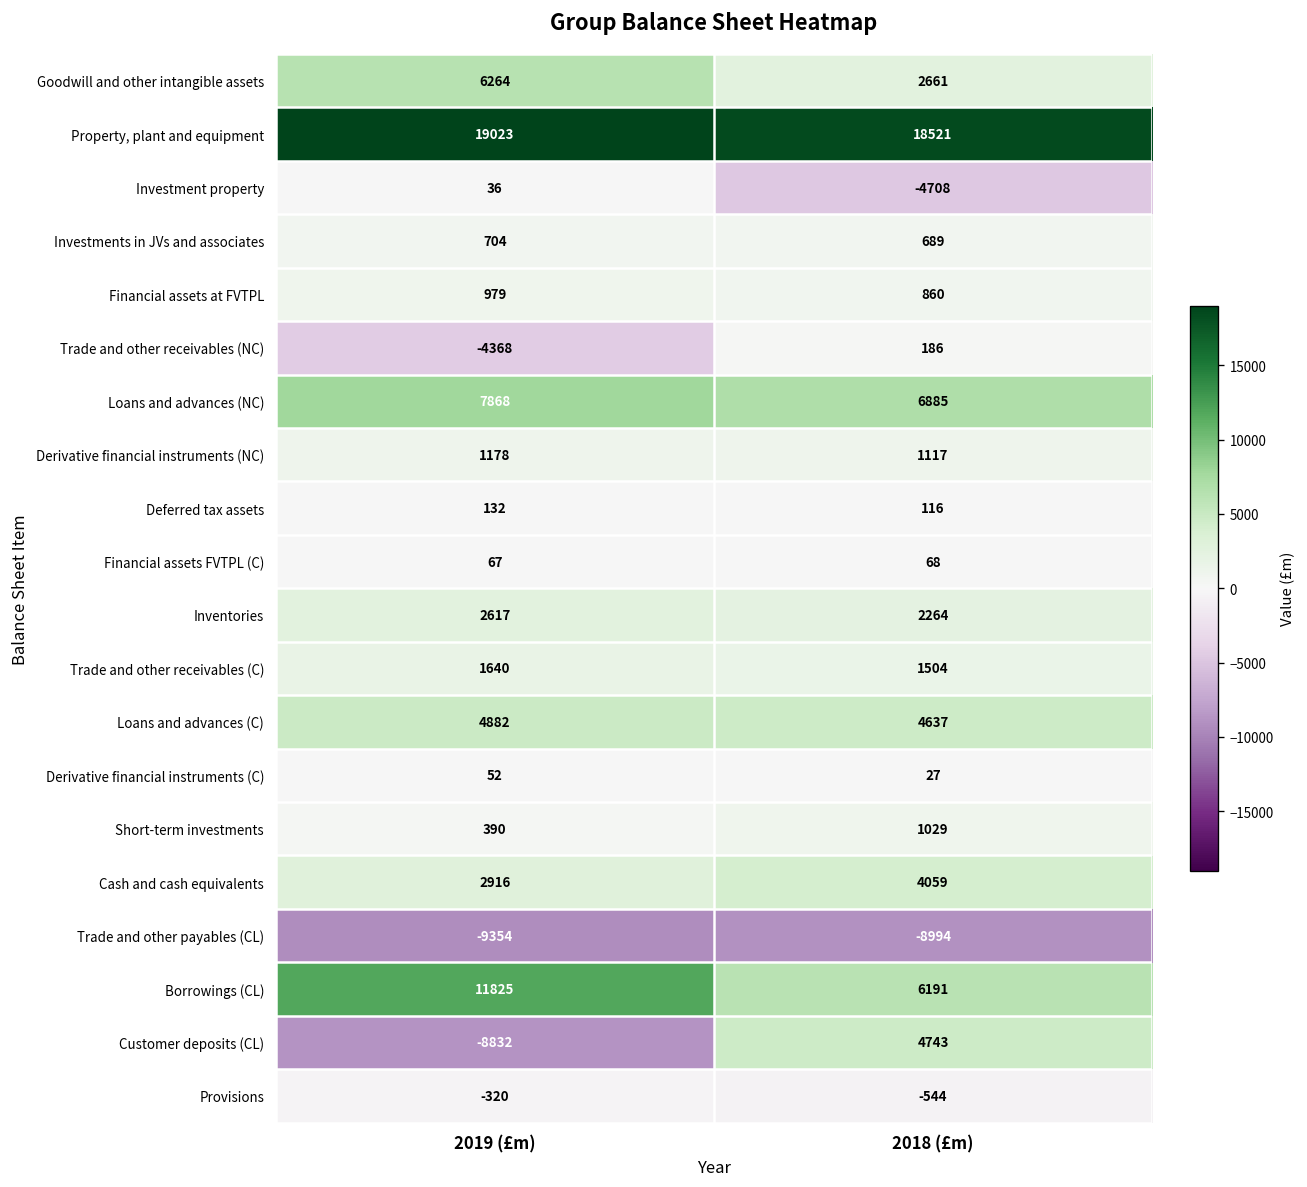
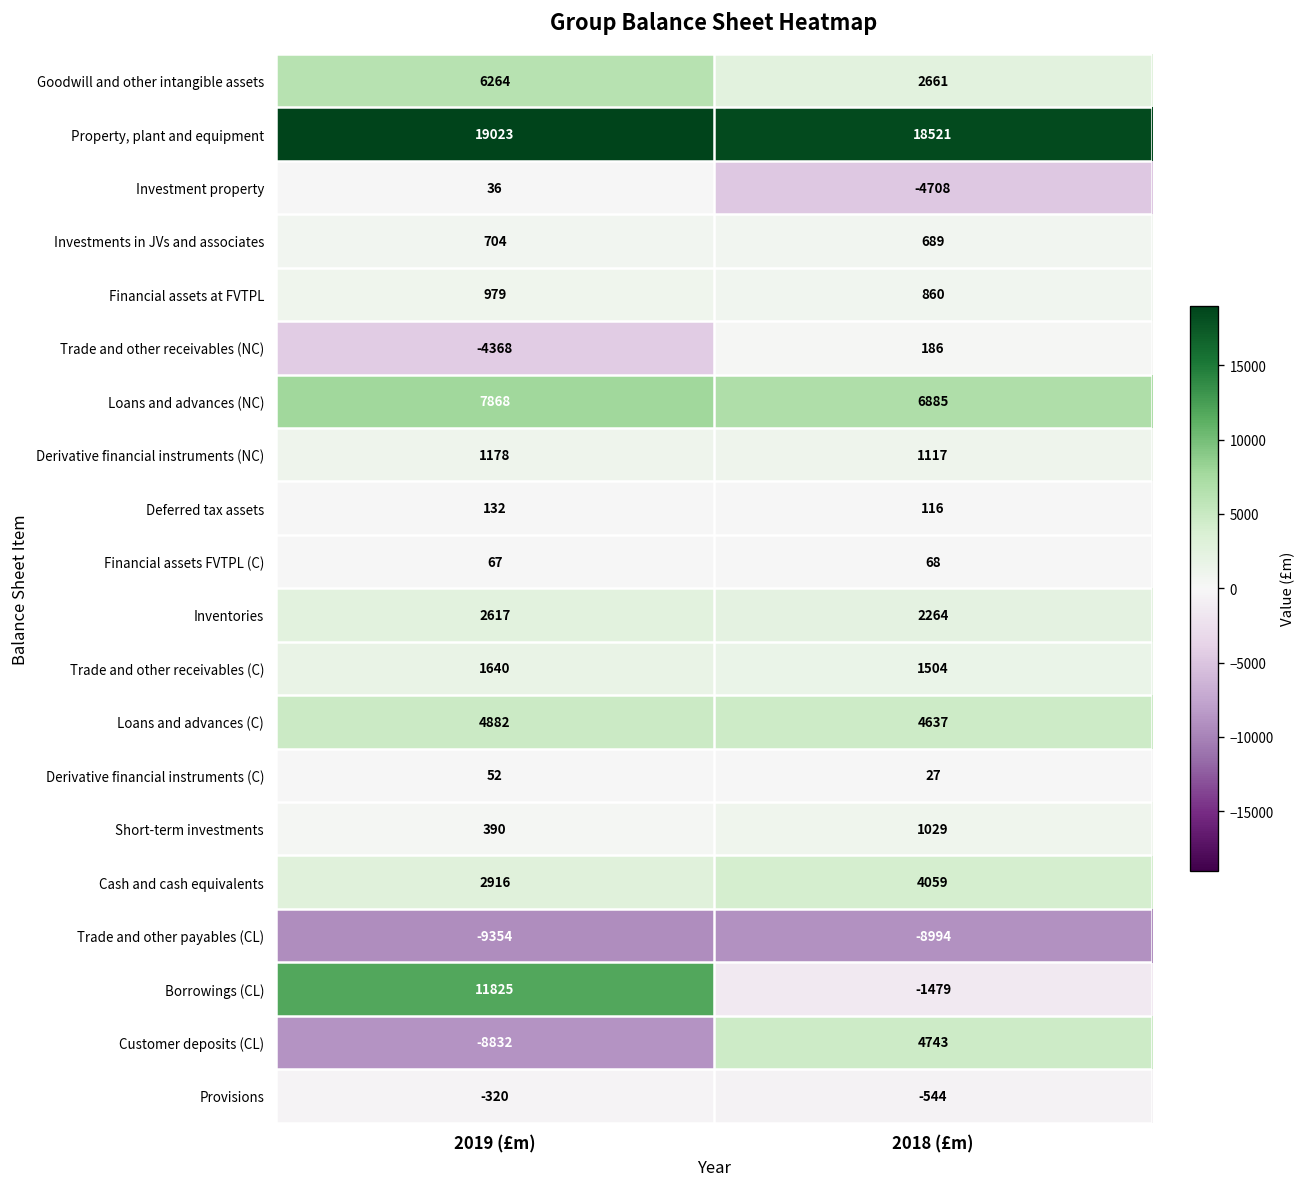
  {
    "Goodwill and other intangible assets": {
      "2019 (£m)": 6264,
      "2018 (£m)": 2661
    },
    "Property, plant and equipment": {
      "2019 (£m)": 19023,
      "2018 (£m)": 18521
    },
    "Investment property": {
      "2019 (£m)": 36,
      "2018 (£m)": -4708
    },
    "Investments in JVs and associates": {
      "2019 (£m)": 704,
      "2018 (£m)": 689
    },
    "Financial assets at FVTPL": {
      "2019 (£m)": 979,
      "2018 (£m)": 860
    },
    "Trade and other receivables (NC)": {
      "2019 (£m)": -4368,
      "2018 (£m)": 186
    },
    "Loans and advances (NC)": {
      "2019 (£m)": 7868,
      "2018 (£m)": 6885
    },
    "Derivative financial instruments (NC)": {
      "2019 (£m)": 1178,
      "2018 (£m)": 1117
    },
    "Deferred tax assets": {
      "2019 (£m)": 132,
      "2018 (£m)": 116
    },
    "Financial assets FVTPL (C)": {
      "2019 (£m)": 67,
      "2018 (£m)": 68
    },
    "Inventories": {
      "2019 (£m)": 2617,
      "2018 (£m)": 2264
    },
    "Trade and other receivables (C)": {
      "2019 (£m)": 1640,
      "2018 (£m)": 1504
    },
    "Loans and advances (C)": {
      "2019 (£m)": 4882,
      "2018 (£m)": 4637
    },
    "Derivative financial instruments (C)": {
      "2019 (£m)": 52,
      "2018 (£m)": 27
    },
    "Short-term investments": {
      "2019 (£m)": 390,
      "2018 (£m)": 1029
    },
    "Cash and cash equivalents": {
      "2019 (£m)": 2916,
      "2018 (£m)": 4059
    },
    "Trade and other payables (CL)": {
      "2019 (£m)": -9354,
      "2018 (£m)": -8994
    },
    "Borrowings (CL)": {
      "2019 (£m)": 11825,
-     "2018 (£m)": 6191
+     "2018 (£m)": -1479
    },
    "Customer deposits (CL)": {
      "2019 (£m)": -8832,
      "2018 (£m)": 4743
    },
    "Provisions": {
      "2019 (£m)": -320,
      "2018 (£m)": -544
    }
  }
